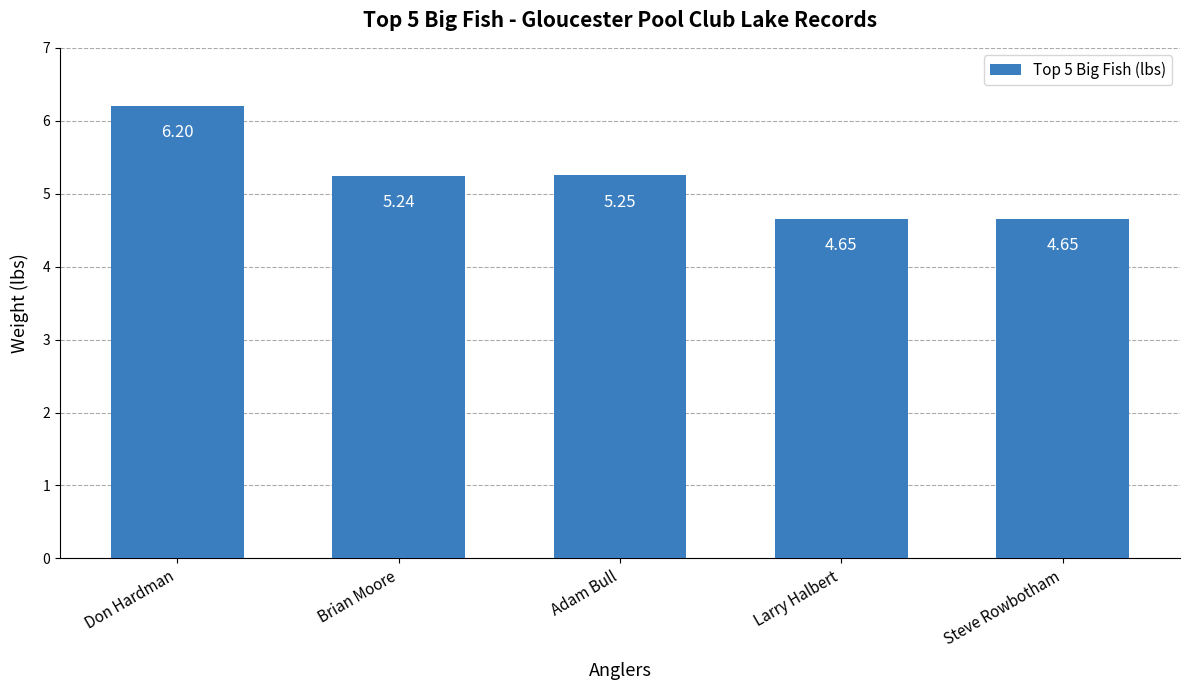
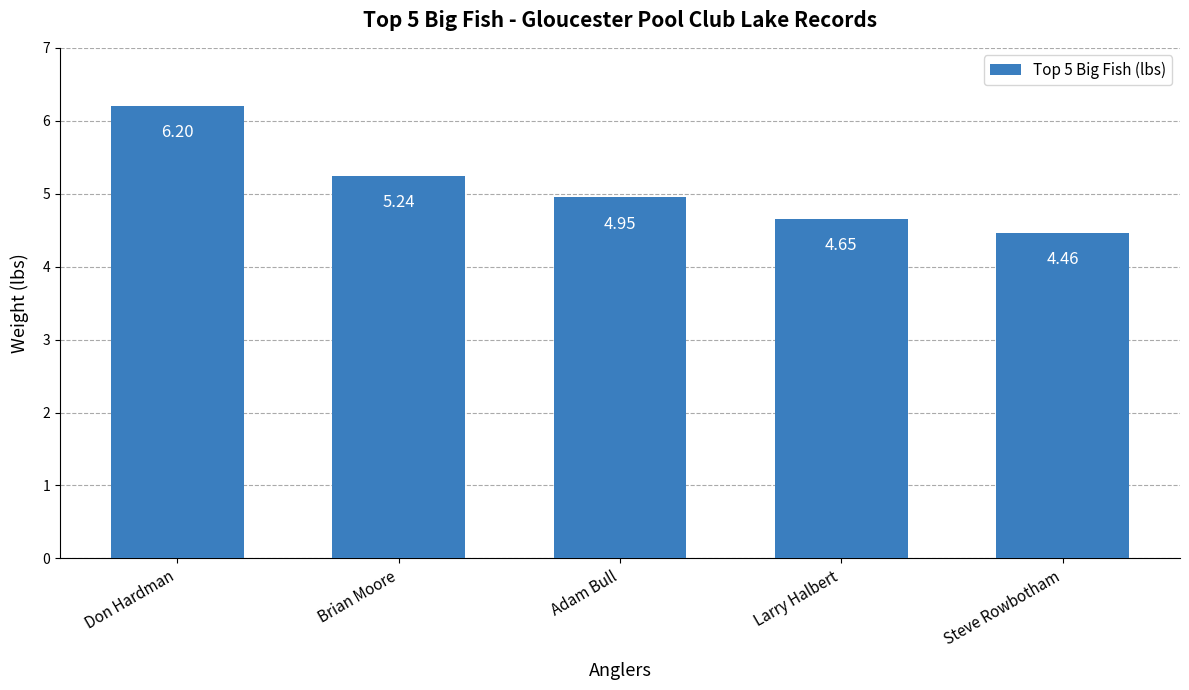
  {
    "Don Hardman": 6.20,
    "Brian Moore": 5.24,
-   "Adam Bull": 5.25,
+   "Adam Bull": 4.95,
    "Larry Halbert": 4.65,
-   "Steve Rowbotham": 4.65
+   "Steve Rowbotham": 4.46
  }
